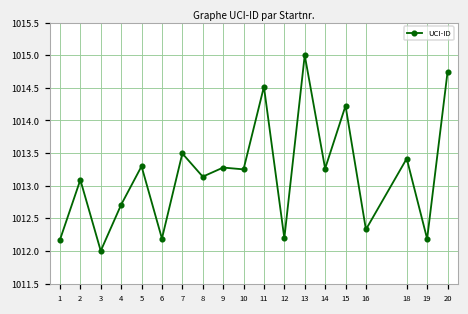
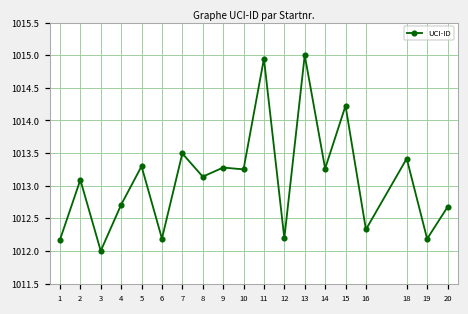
  {
    "1": 1012.2,
    "2": 1013.1,
    "3": 1012.0,
    "4": 1012.7,
    "5": 1013.3,
    "6": 1012.2,
    "7": 1013.5,
    "8": 1013.1,
    "9": 1013.3,
    "10": 1013.2,
-   "11": 1014.5,
+   "11": 1014.9,
    "12": 1012.2,
    "13": 1015.0,
    "14": 1013.3,
    "15": 1014.2,
    "16": 1012.3,
    "18": 1013.4,
    "19": 1012.2,
-   "20": 1014.7
+   "20": 1012.7
  }
